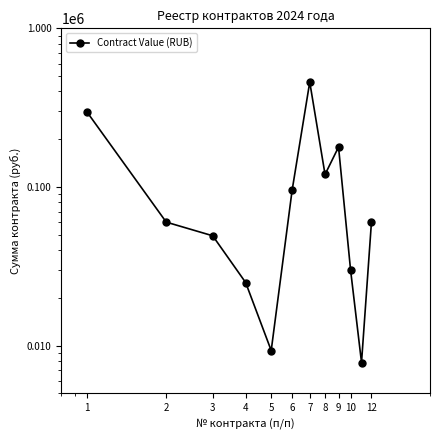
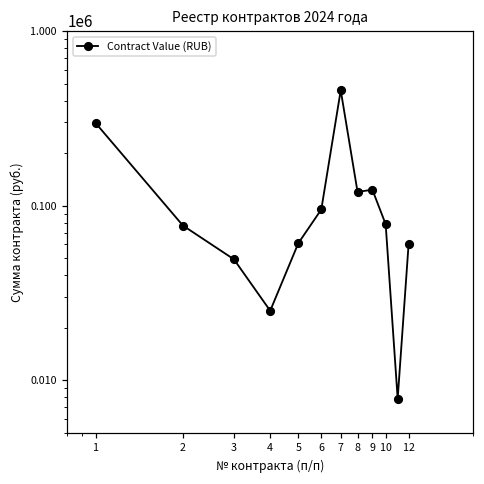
  {
    "1": 300000,
-   "2": 60000,
+   "2": 80000,
    "3": 49000,
    "4": 25000,
-   "5": 9000,
+   "5": 61000,
    "6": 100000,
    "7": 460000,
    "8": 120000,
-   "9": 180000,
-   "10": 30000,
+   "9": 120000,
+   "10": 80000,
    "12": 61000
  }
